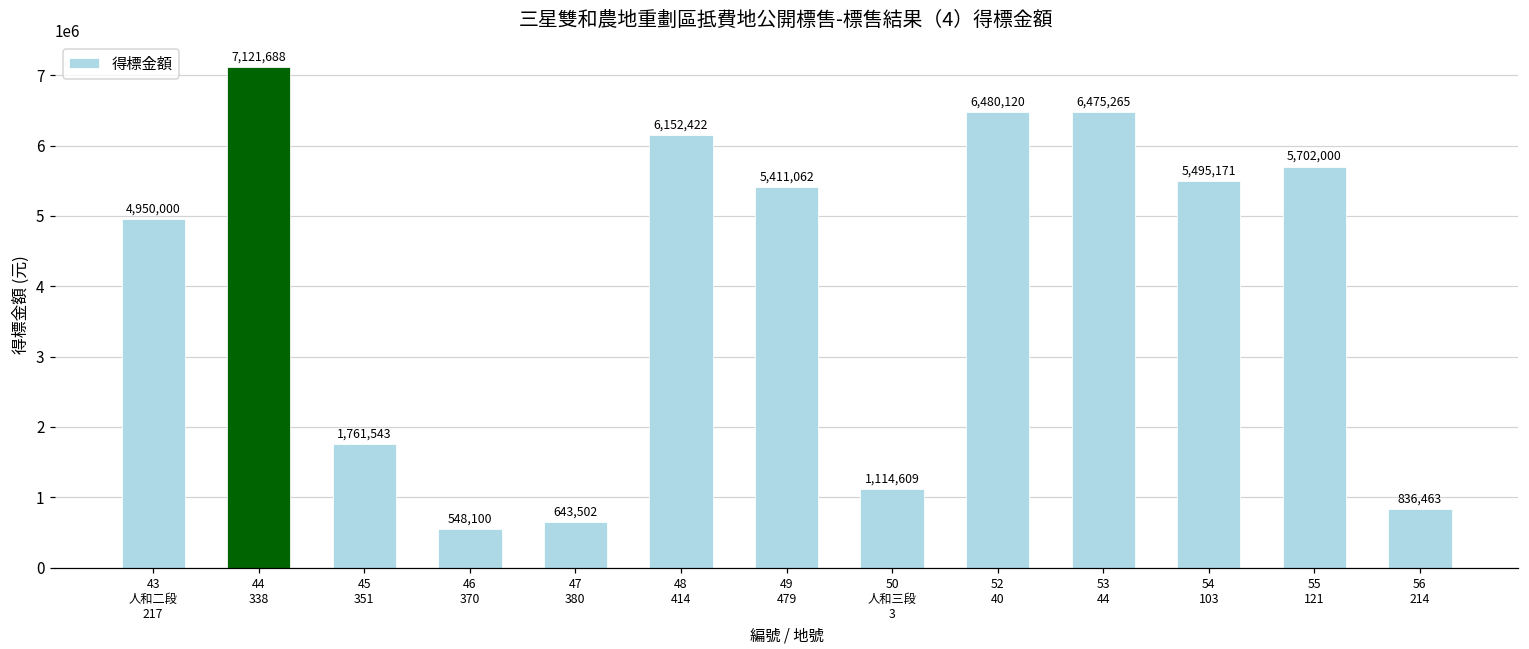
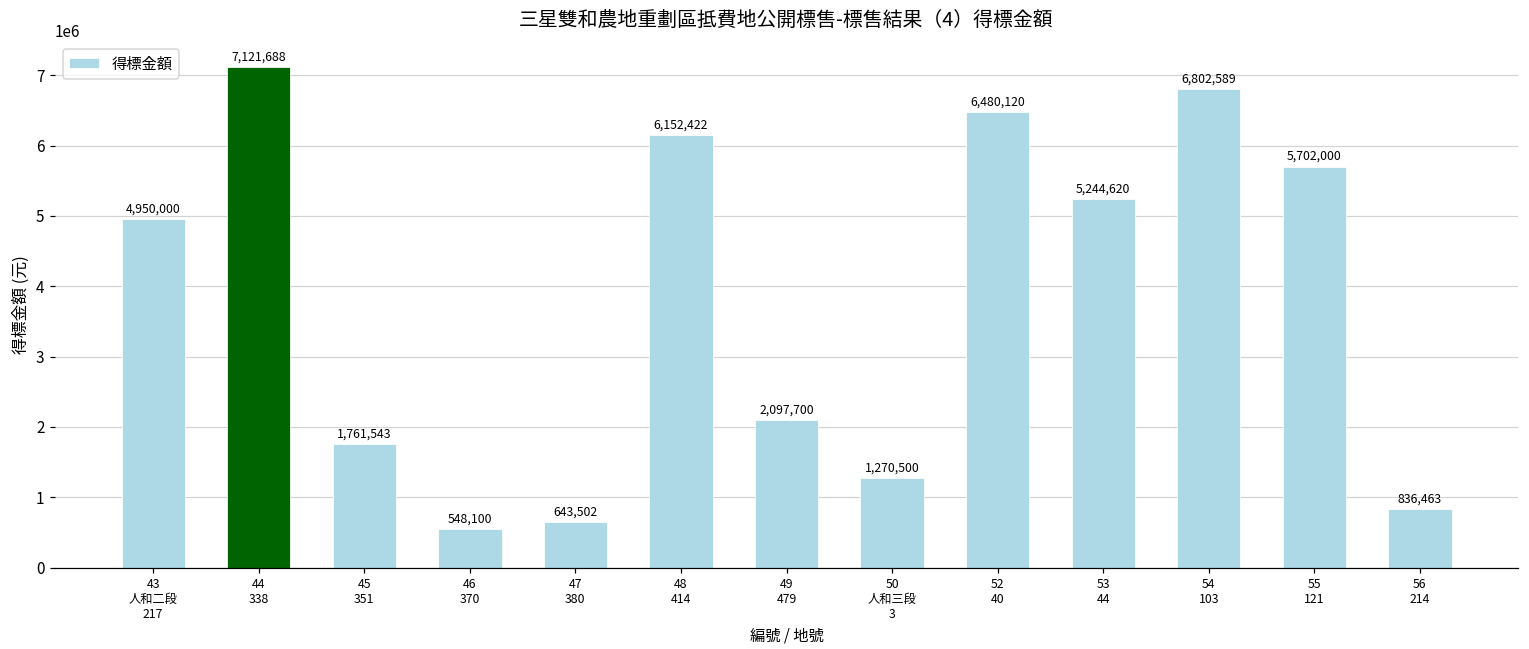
  {
    "43 人和二段 217": "4,950,000",
    "44 338": "7,121,688",
    "45 351": "1,761,543",
    "46 370": "548,100",
    "47 380": "643,502",
    "48 414": "6,152,422",
-   "49 479": "5,411,062",
-   "50 人和三段 3": "1,114,609",
+   "49 479": "2,097,700",
+   "50 人和三段 3": "1,270,500",
    "52 40": "6,480,120",
-   "53 44": "6,475,265",
-   "54 103": "5,495,171",
+   "53 44": "5,244,620",
+   "54 103": "6,802,589",
    "55 121": "5,702,000",
    "56 214": "836,463"
  }
